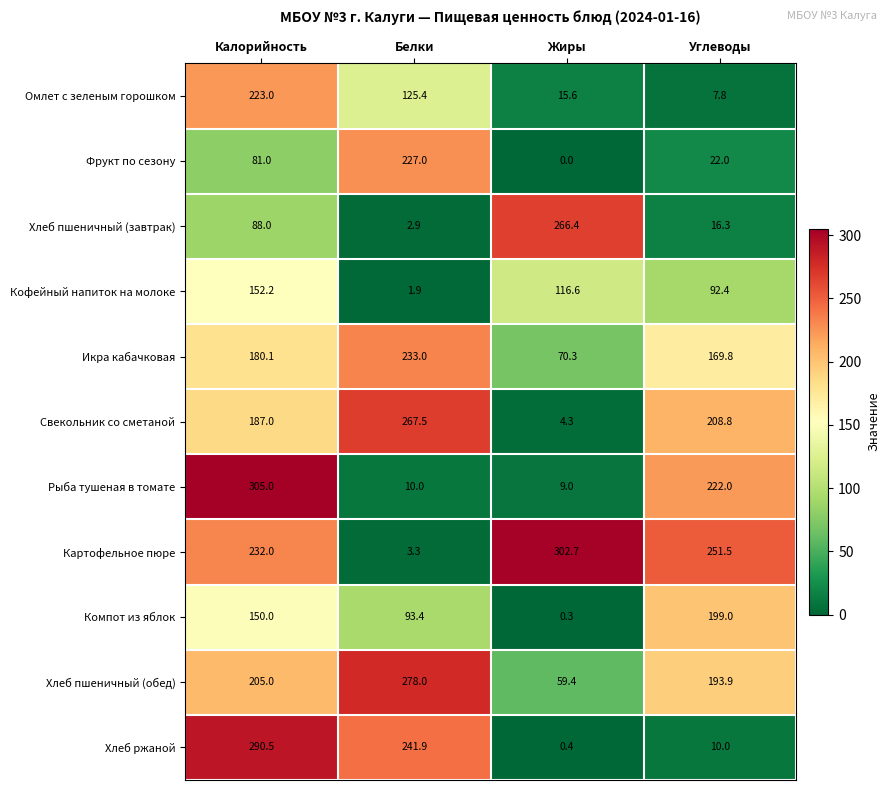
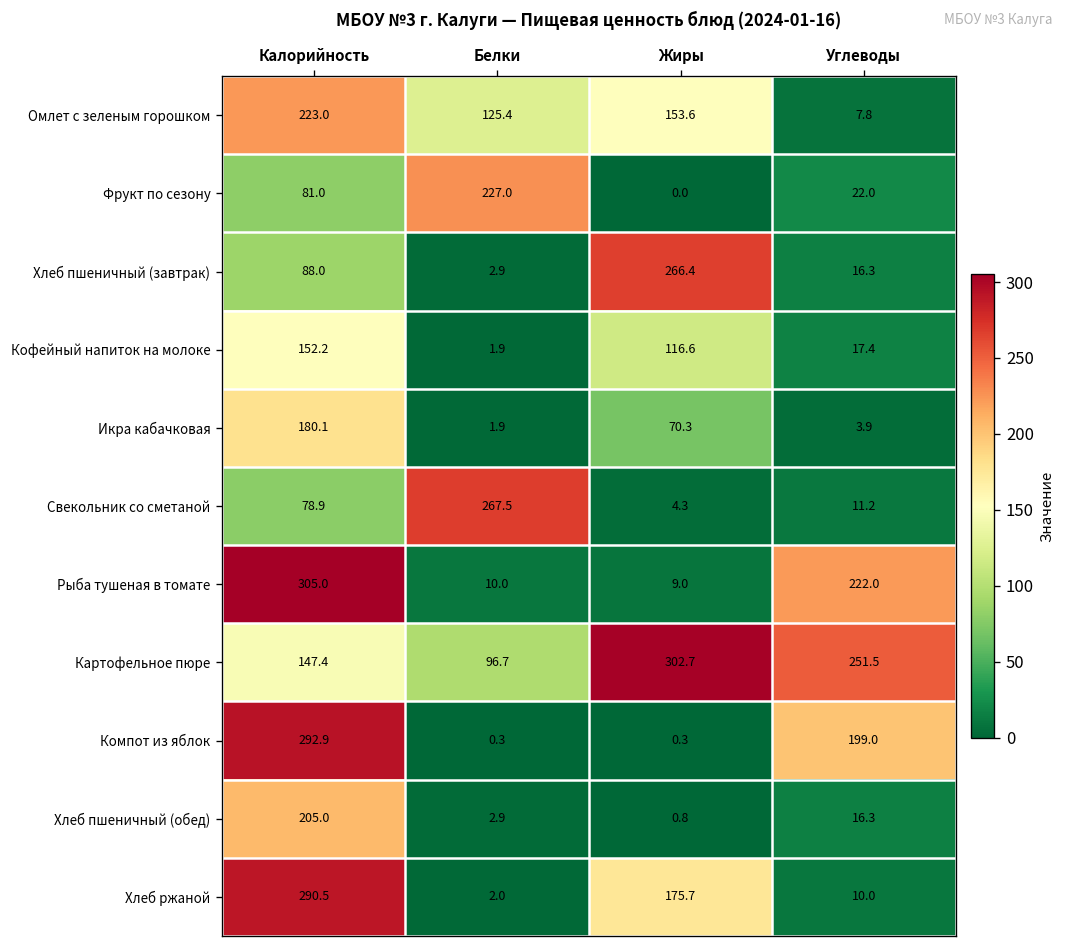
  {
    "Омлет с зеленым горошком": {
      "Калорийность": 223.0,
      "Белки": 125.4,
-     "Жиры": 15.6,
+     "Жиры": 153.6,
      "Углеводы": 7.8
    },
    "Фрукт по сезону": {
      "Калорийность": 81.0,
      "Белки": 227.0,
      "Жиры": 0.0,
      "Углеводы": 22.0
    },
    "Хлеб пшеничный (завтрак)": {
      "Калорийность": 88.0,
      "Белки": 2.9,
      "Жиры": 266.4,
      "Углеводы": 16.3
    },
    "Кофейный напиток на молоке": {
      "Калорийность": 152.2,
      "Белки": 1.9,
      "Жиры": 116.6,
-     "Углеводы": 92.4
+     "Углеводы": 17.4
    },
    "Икра кабачковая": {
      "Калорийность": 180.1,
-     "Белки": 233.0,
+     "Белки": 1.9,
      "Жиры": 70.3,
-     "Углеводы": 169.8
+     "Углеводы": 3.9
    },
    "Свекольник со сметаной": {
-     "Калорийность": 187.0,
+     "Калорийность": 78.9,
      "Белки": 267.5,
      "Жиры": 4.3,
-     "Углеводы": 208.8
+     "Углеводы": 11.2
    },
    "Рыба тушеная в томате": {
      "Калорийность": 305.0,
      "Белки": 10.0,
      "Жиры": 9.0,
      "Углеводы": 222.0
    },
    "Картофельное пюре": {
-     "Калорийность": 232.0,
-     "Белки": 3.3,
+     "Калорийность": 147.4,
+     "Белки": 96.7,
      "Жиры": 302.7,
      "Углеводы": 251.5
    },
    "Компот из яблок": {
-     "Калорийность": 150.0,
-     "Белки": 93.4,
+     "Калорийность": 292.9,
+     "Белки": 0.3,
      "Жиры": 0.3,
      "Углеводы": 199.0
    },
    "Хлеб пшеничный (обед)": {
      "Калорийность": 205.0,
-     "Белки": 278.0,
-     "Жиры": 59.4,
-     "Углеводы": 193.9
+     "Белки": 2.9,
+     "Жиры": 0.8,
+     "Углеводы": 16.3
    },
    "Хлеб ржаной": {
      "Калорийность": 290.5,
-     "Белки": 241.9,
-     "Жиры": 0.4,
+     "Белки": 2.0,
+     "Жиры": 175.7,
      "Углеводы": 10.0
    }
  }
